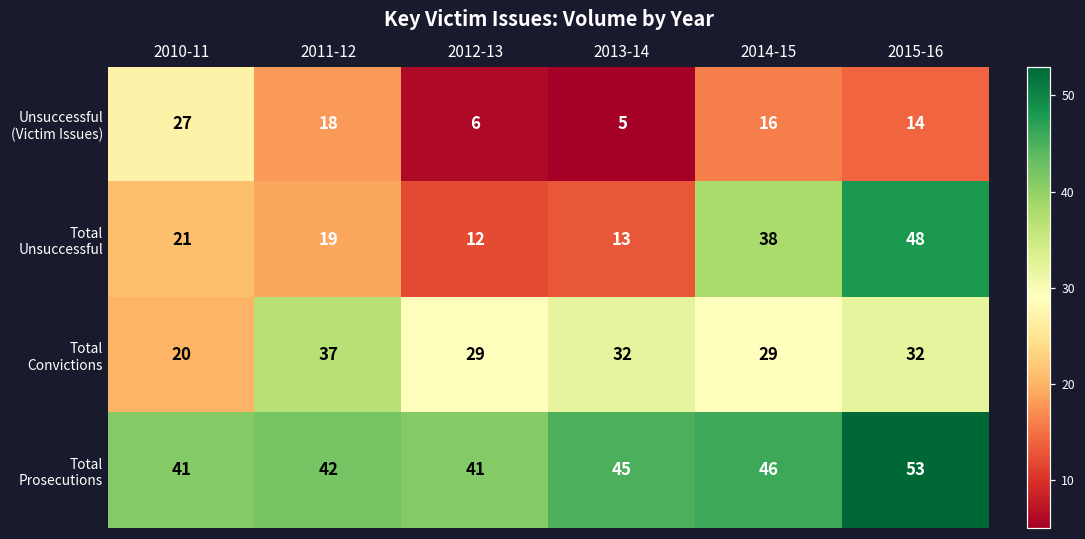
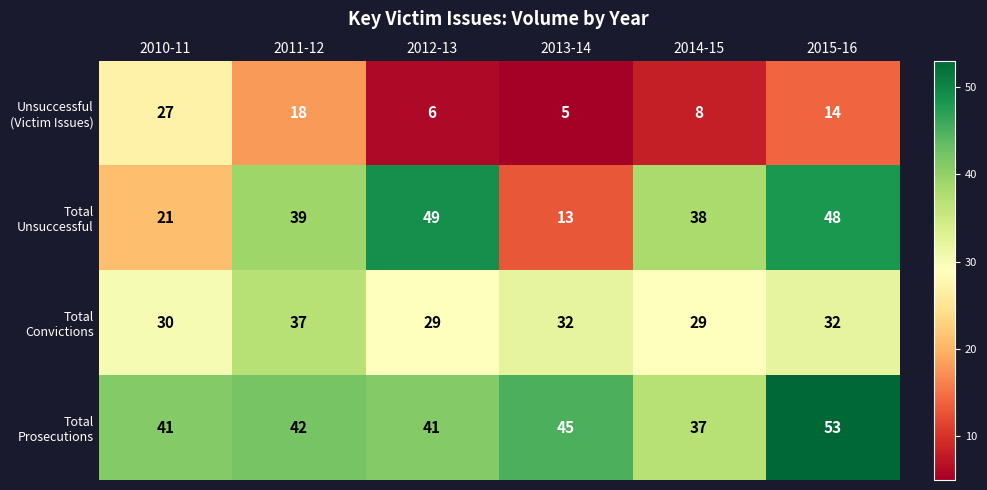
  {
    "Unsuccessful (Victim Issues)": {
      "2010-11": 27,
      "2011-12": 18,
      "2012-13": 6,
      "2013-14": 5,
-     "2014-15": 16,
+     "2014-15": 8,
      "2015-16": 14
    },
    "Total Unsuccessful": {
      "2010-11": 21,
-     "2011-12": 19,
-     "2012-13": 12,
+     "2011-12": 39,
+     "2012-13": 49,
      "2013-14": 13,
      "2014-15": 38,
      "2015-16": 48
    },
    "Total Convictions": {
-     "2010-11": 20,
+     "2010-11": 30,
      "2011-12": 37,
      "2012-13": 29,
      "2013-14": 32,
      "2014-15": 29,
      "2015-16": 32
    },
    "Total Prosecutions": {
      "2010-11": 41,
      "2011-12": 42,
      "2012-13": 41,
      "2013-14": 45,
-     "2014-15": 46,
+     "2014-15": 37,
      "2015-16": 53
    }
  }
